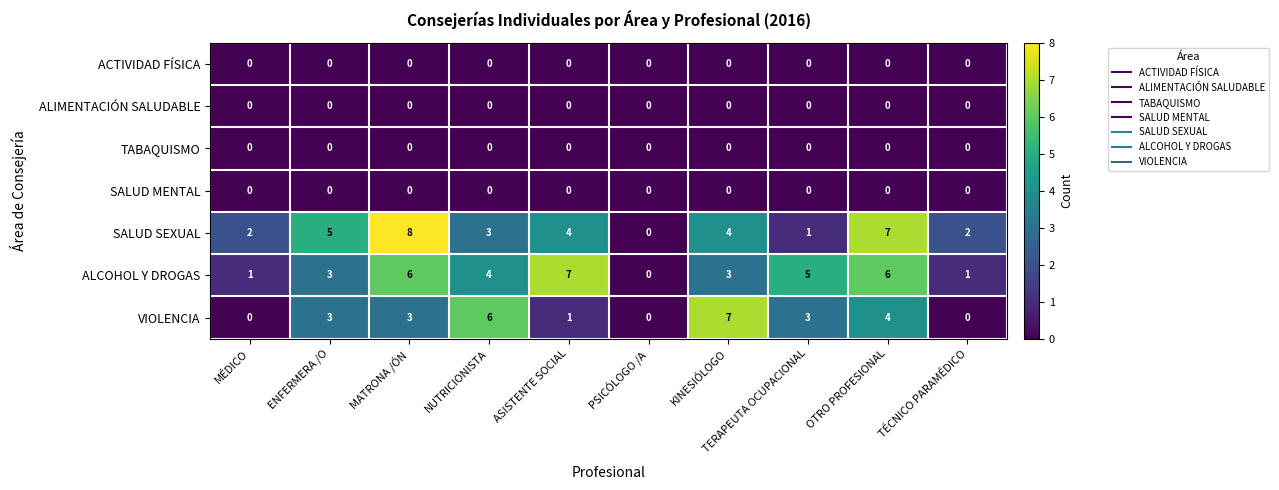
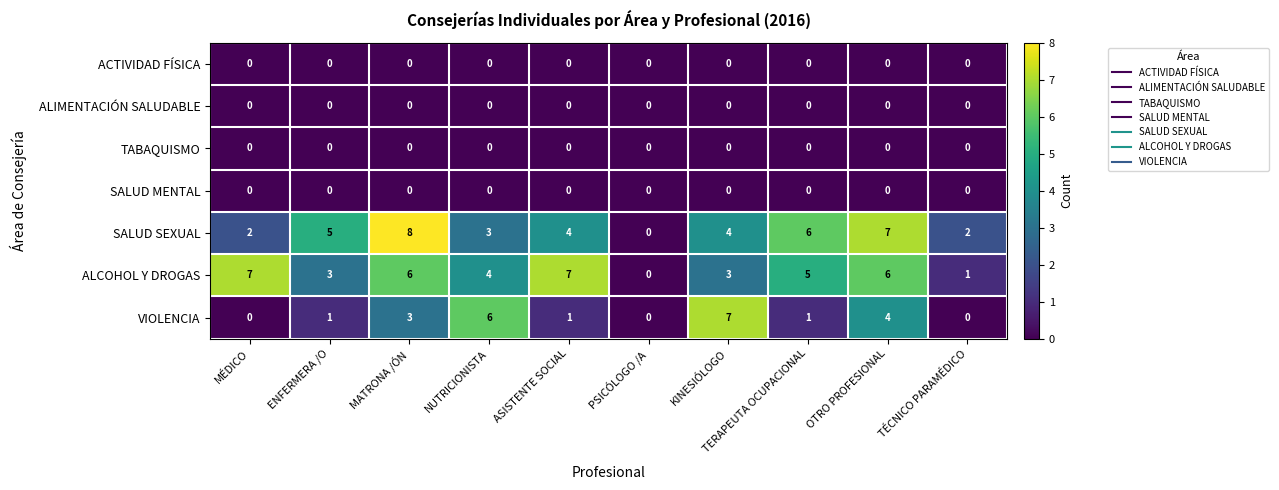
  {
    "ACTIVIDAD FÍSICA": {
      "MÉDICO": 0,
      "ENFERMERA /O": 0,
      "MATRONA /ÓN": 0,
      "NUTRICIONISTA": 0,
      "ASISTENTE SOCIAL": 0,
      "PSICÓLOGO /A": 0,
      "KINESIÓLOGO": 0,
      "TERAPEUTA OCUPACIONAL": 0,
      "OTRO PROFESIONAL": 0,
      "TÉCNICO PARAMÉDICO": 0
    },
    "ALIMENTACIÓN SALUDABLE": {
      "MÉDICO": 0,
      "ENFERMERA /O": 0,
      "MATRONA /ÓN": 0,
      "NUTRICIONISTA": 0,
      "ASISTENTE SOCIAL": 0,
      "PSICÓLOGO /A": 0,
      "KINESIÓLOGO": 0,
      "TERAPEUTA OCUPACIONAL": 0,
      "OTRO PROFESIONAL": 0,
      "TÉCNICO PARAMÉDICO": 0
    },
    "TABAQUISMO": {
      "MÉDICO": 0,
      "ENFERMERA /O": 0,
      "MATRONA /ÓN": 0,
      "NUTRICIONISTA": 0,
      "ASISTENTE SOCIAL": 0,
      "PSICÓLOGO /A": 0,
      "KINESIÓLOGO": 0,
      "TERAPEUTA OCUPACIONAL": 0,
      "OTRO PROFESIONAL": 0,
      "TÉCNICO PARAMÉDICO": 0
    },
    "SALUD MENTAL": {
      "MÉDICO": 0,
      "ENFERMERA /O": 0,
      "MATRONA /ÓN": 0,
      "NUTRICIONISTA": 0,
      "ASISTENTE SOCIAL": 0,
      "PSICÓLOGO /A": 0,
      "KINESIÓLOGO": 0,
      "TERAPEUTA OCUPACIONAL": 0,
      "OTRO PROFESIONAL": 0,
      "TÉCNICO PARAMÉDICO": 0
    },
    "SALUD SEXUAL": {
      "MÉDICO": 2,
      "ENFERMERA /O": 5,
      "MATRONA /ÓN": 8,
      "NUTRICIONISTA": 3,
      "ASISTENTE SOCIAL": 4,
      "PSICÓLOGO /A": 0,
      "KINESIÓLOGO": 4,
-     "TERAPEUTA OCUPACIONAL": 1,
+     "TERAPEUTA OCUPACIONAL": 6,
      "OTRO PROFESIONAL": 7,
      "TÉCNICO PARAMÉDICO": 2
    },
    "ALCOHOL Y DROGAS": {
-     "MÉDICO": 1,
+     "MÉDICO": 7,
      "ENFERMERA /O": 3,
      "MATRONA /ÓN": 6,
      "NUTRICIONISTA": 4,
      "ASISTENTE SOCIAL": 7,
      "PSICÓLOGO /A": 0,
      "KINESIÓLOGO": 3,
      "TERAPEUTA OCUPACIONAL": 5,
      "OTRO PROFESIONAL": 6,
      "TÉCNICO PARAMÉDICO": 1
    },
    "VIOLENCIA": {
      "MÉDICO": 0,
-     "ENFERMERA /O": 3,
+     "ENFERMERA /O": 1,
      "MATRONA /ÓN": 3,
      "NUTRICIONISTA": 6,
      "ASISTENTE SOCIAL": 1,
      "PSICÓLOGO /A": 0,
      "KINESIÓLOGO": 7,
-     "TERAPEUTA OCUPACIONAL": 3,
+     "TERAPEUTA OCUPACIONAL": 1,
      "OTRO PROFESIONAL": 4,
      "TÉCNICO PARAMÉDICO": 0
    }
  }
